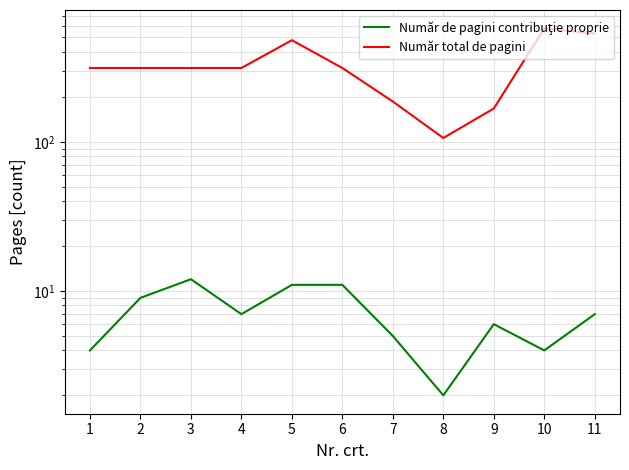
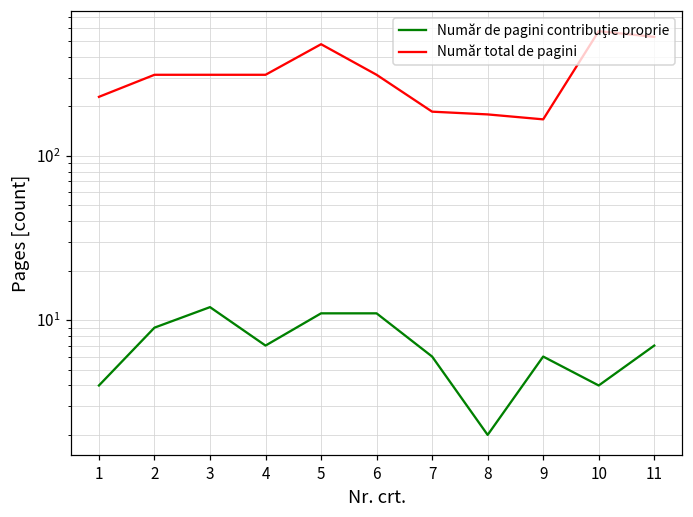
  {
    "Număr de pagini contribuţie proprie": {
      "1": 4,
      "2": 9,
      "3": 12,
      "4": 7,
      "5": 11,
      "6": 11,
-     "7": 5,
+     "7": 6,
      "8": 2,
      "9": 6,
      "10": 4,
      "11": 7
    },
    "Număr total de pagini": {
-     "1": 310,
+     "1": 230,
      "2": 310,
      "3": 310,
      "4": 310,
      "5": 480,
      "6": 310,
      "7": 190,
-     "8": 110,
+     "8": 180,
      "9": 170
    }
  }
